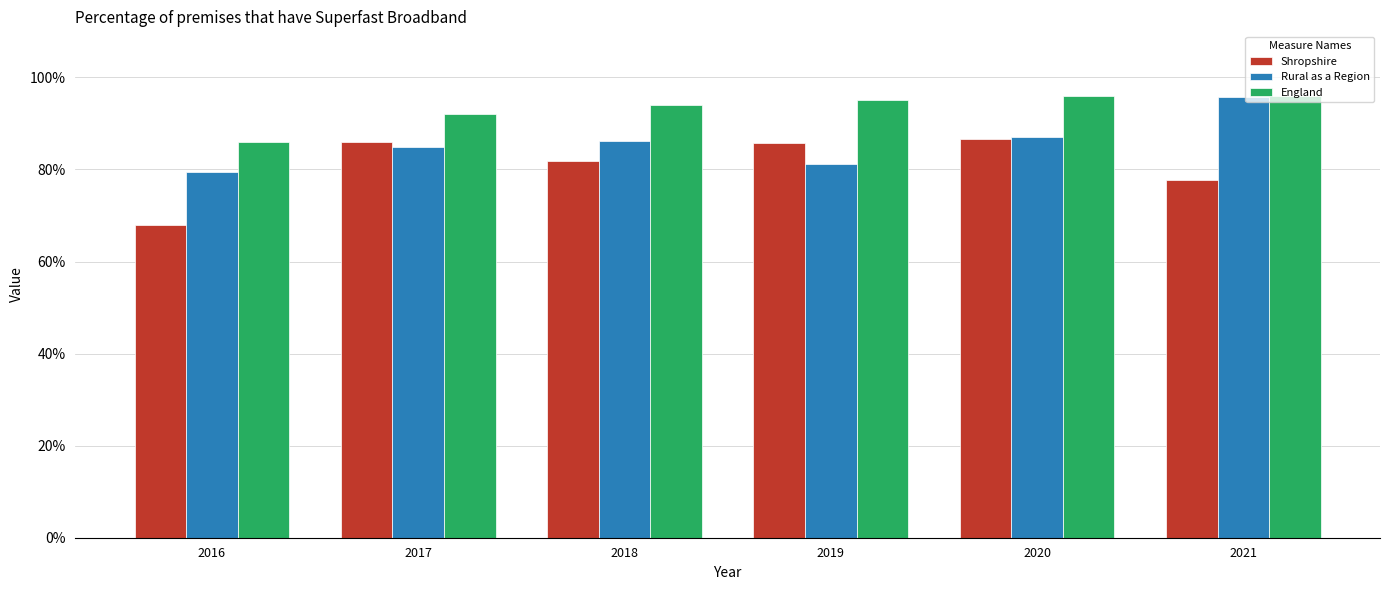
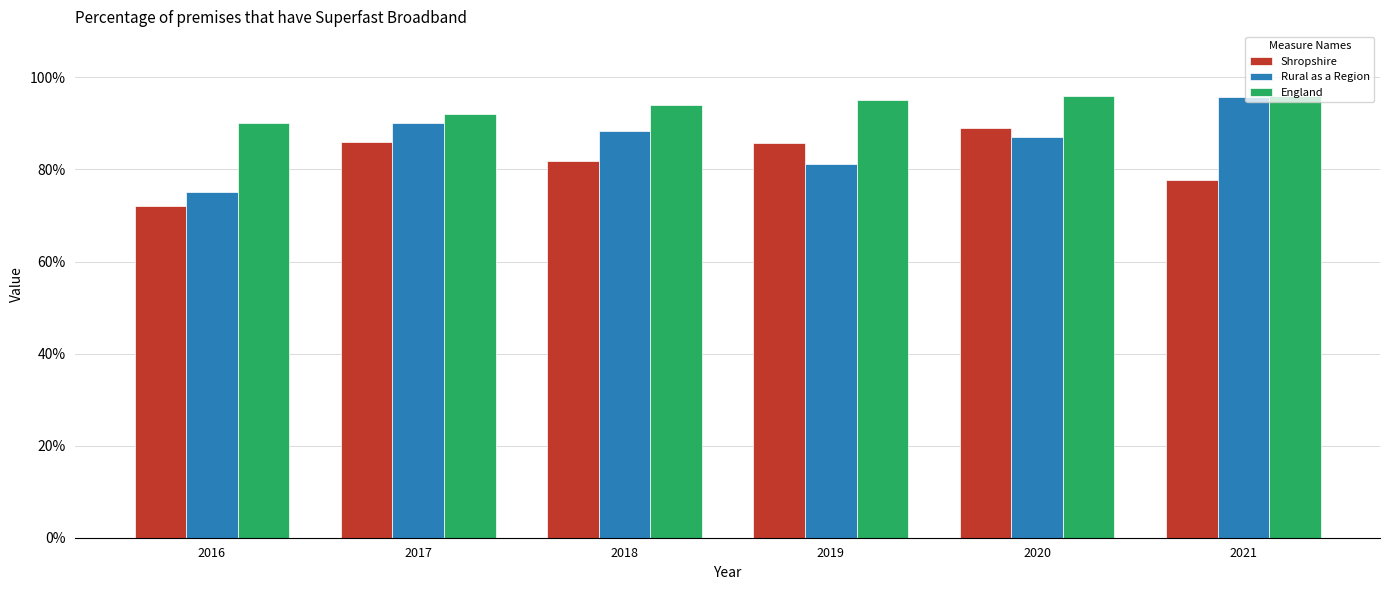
  {
    "Shropshire": {
-     "2016": "68%",
+     "2016": "72%",
      "2017": "86%",
      "2018": "82%",
      "2019": "86%",
-     "2020": "87%",
+     "2020": "89%",
      "2021": "78%"
    },
    "Rural as a Region": {
-     "2016": "79%",
-     "2017": "85%",
-     "2018": "86%",
+     "2016": "75%",
+     "2017": "90%",
+     "2018": "88%",
      "2019": "81%",
      "2020": "87%",
      "2021": "96%"
    },
    "England": {
-     "2016": "86%",
+     "2016": "90%",
      "2017": "92%",
      "2018": "94%",
      "2019": "95%",
      "2020": "96%"
    }
  }
